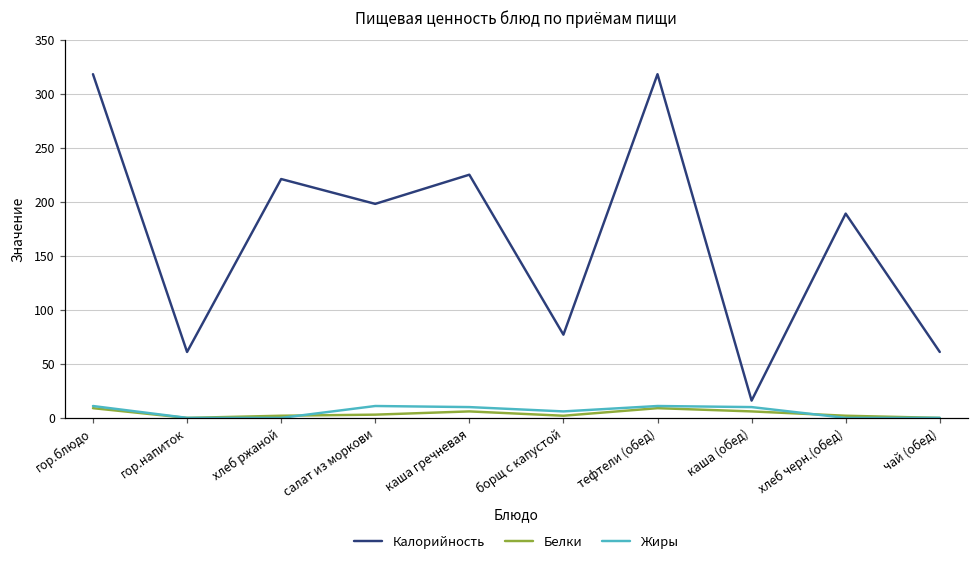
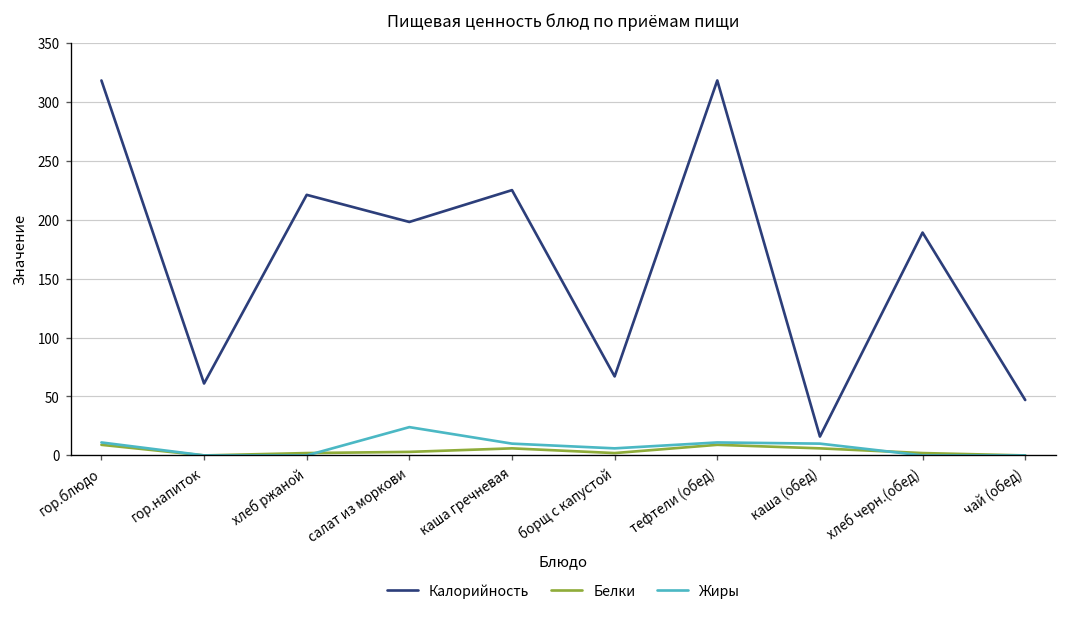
  {
    "Калорийность": {
      "гор.блюдо": 320,
      "гор.напиток": 60,
      "хлеб ржаной": 220,
      "салат из моркови": 200,
      "каша гречневая": 230,
-     "борщ с капустой": 80,
+     "борщ с капустой": 70,
      "тефтели (обед)": 320,
      "каша (обед)": 20,
      "хлеб черн.(обед)": 190,
-     "чай (обед)": 60
+     "чай (обед)": 50
    },
    "Белки": {
      "салат из моркови": 0,
      "каша гречневая": 10,
      "борщ с капустой": 0,
      "каша (обед)": 10
    },
    "Жиры": {
-     "салат из моркови": 10,
+     "салат из моркови": 20,
      "каша гречневая": 10,
      "борщ с капустой": 10,
      "каша (обед)": 10
    }
  }
